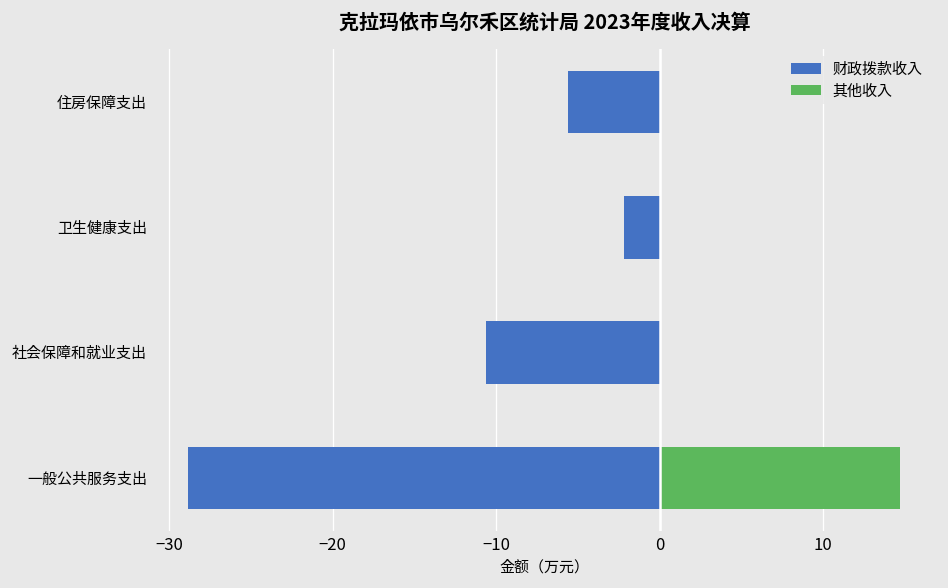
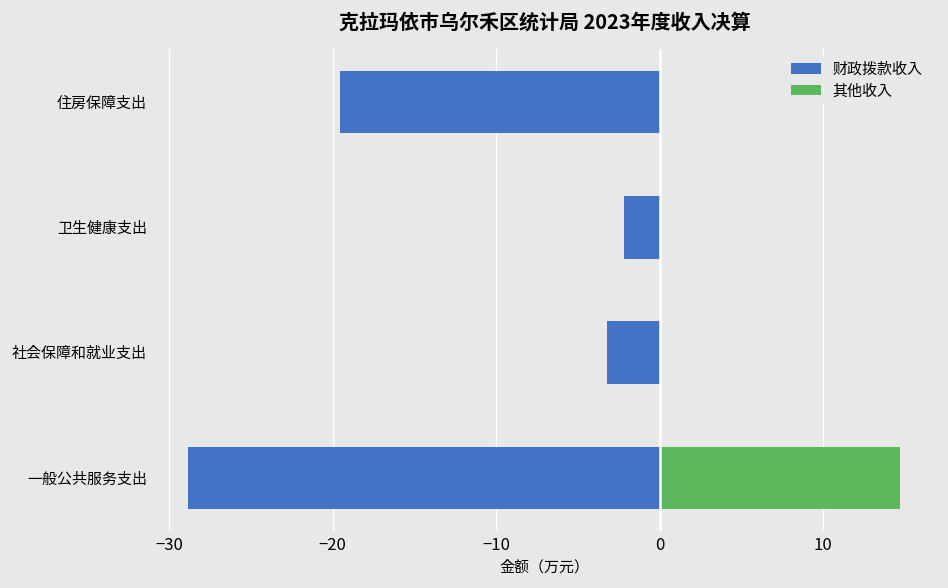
  {
    "财政拨款收入": {
-     "住房保障支出": -5.6,
+     "住房保障支出": -19.5,
      "卫生健康支出": -2.2,
-     "社会保障和就业支出": -10.6,
+     "社会保障和就业支出": -3.2,
      "一般公共服务支出": -28.8
    },
    "其他收入": {
      "住房保障支出": 0.0,
      "卫生健康支出": 0.0,
      "社会保障和就业支出": 0.0,
      "一般公共服务支出": 14.7
    }
  }
